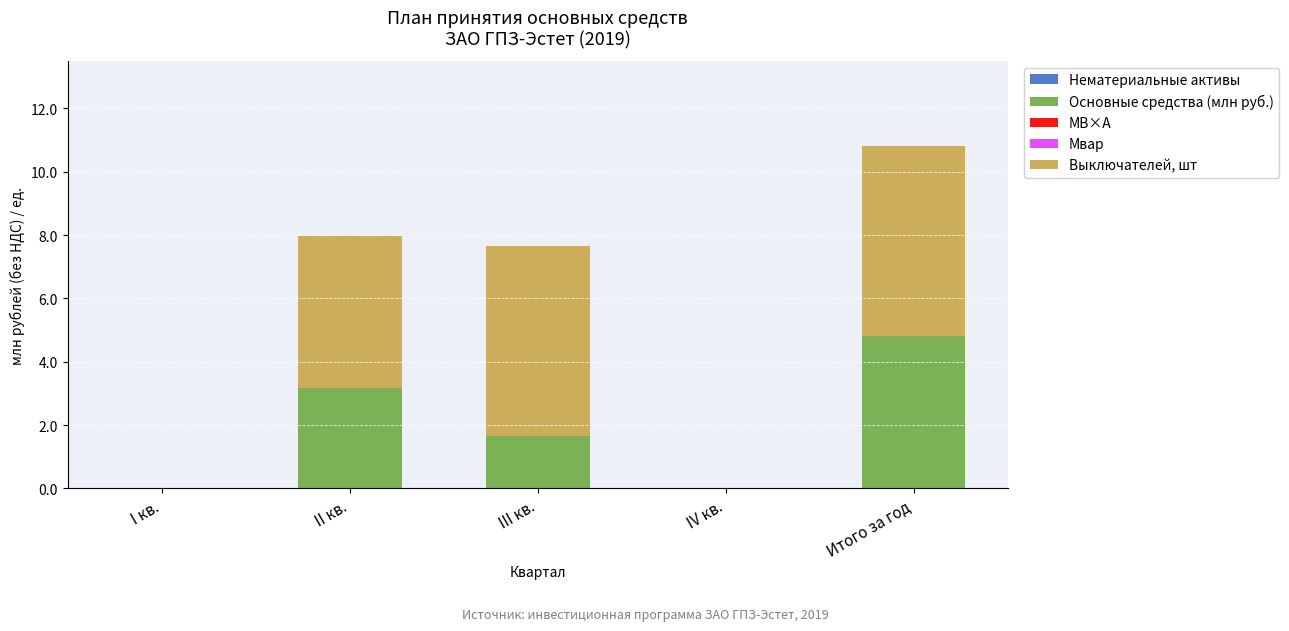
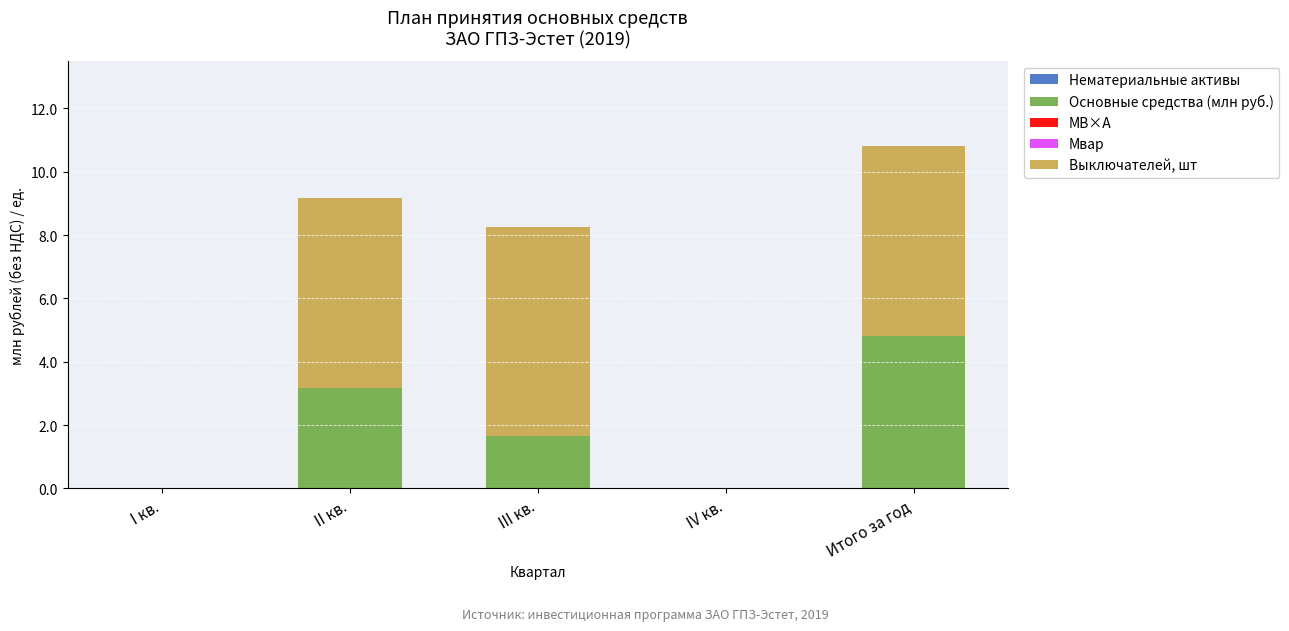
  {
    "Нематериальные активы": {
      "I кв.": 0.0,
      "II кв.": 0.0,
      "III кв.": 0.0,
      "IV кв.": 0.0,
      "Итого за год": 0.0
    },
    "Мвар": {
      "I кв.": 0.0,
      "II кв.": 3.2,
      "III кв.": 1.6,
      "IV кв.": 0.0,
      "Итого за год": 4.8
    },
    "Выключателей, шт": {
      "I кв.": 0.0,
-     "II кв.": 4.8,
-     "III кв.": 6.0,
+     "II кв.": 6.0,
+     "III кв.": 6.6,
      "IV кв.": 0.0,
      "Итого за год": 6.0
    }
  }
